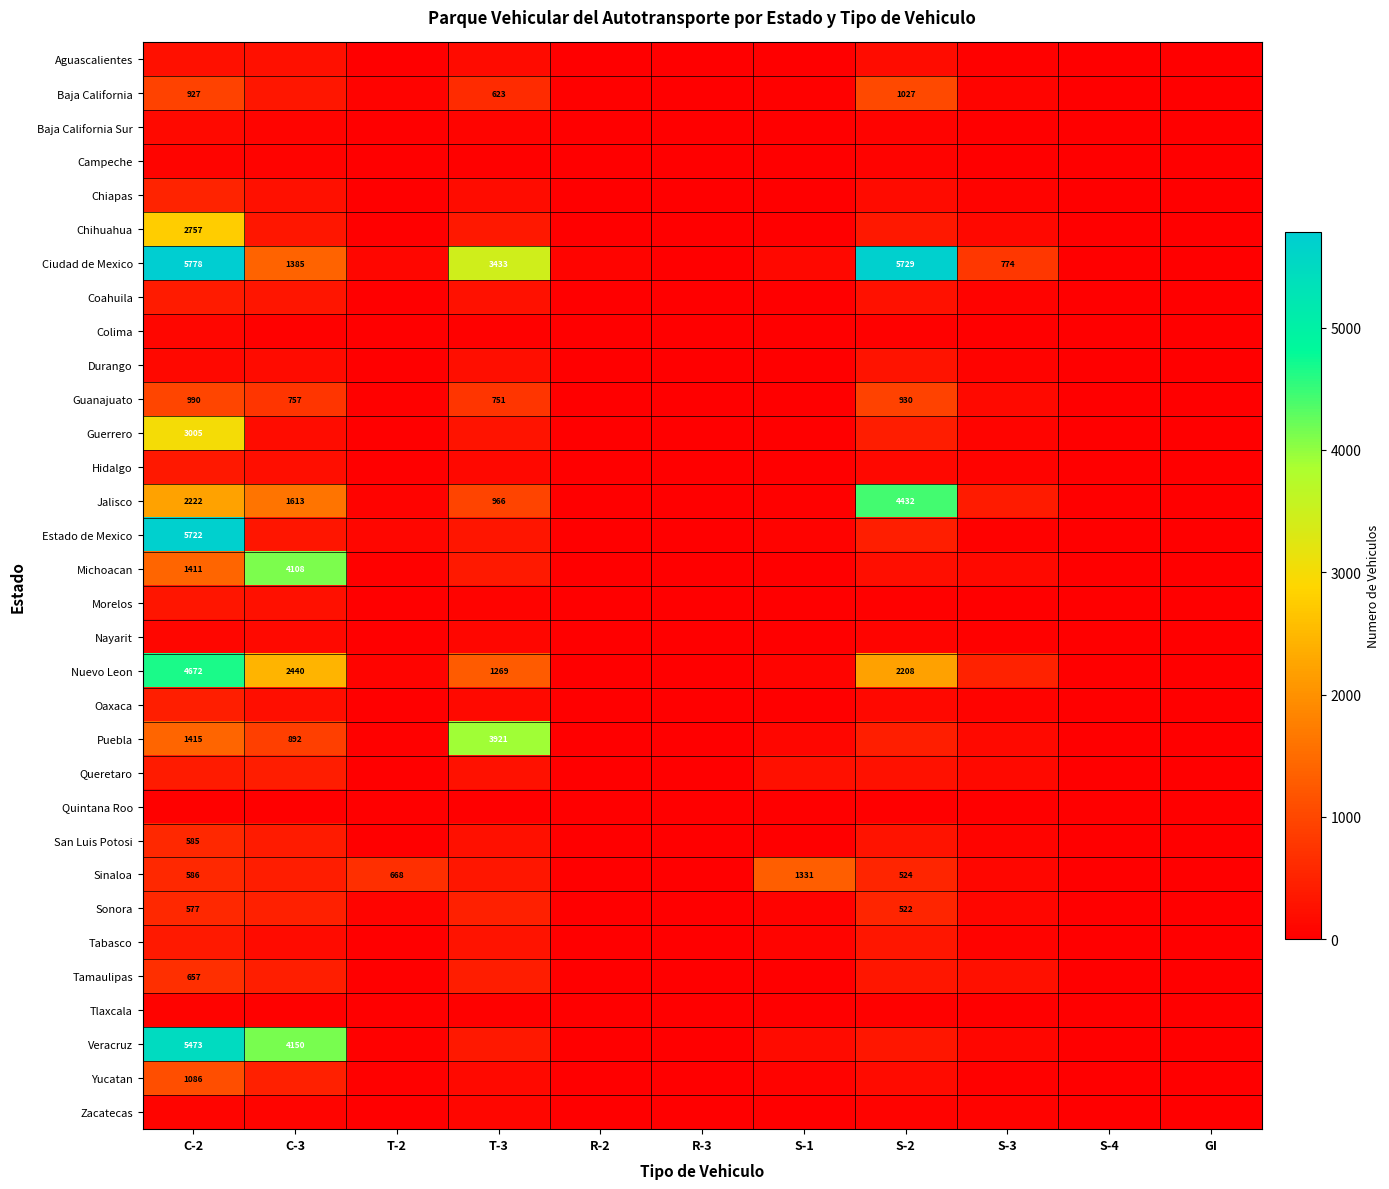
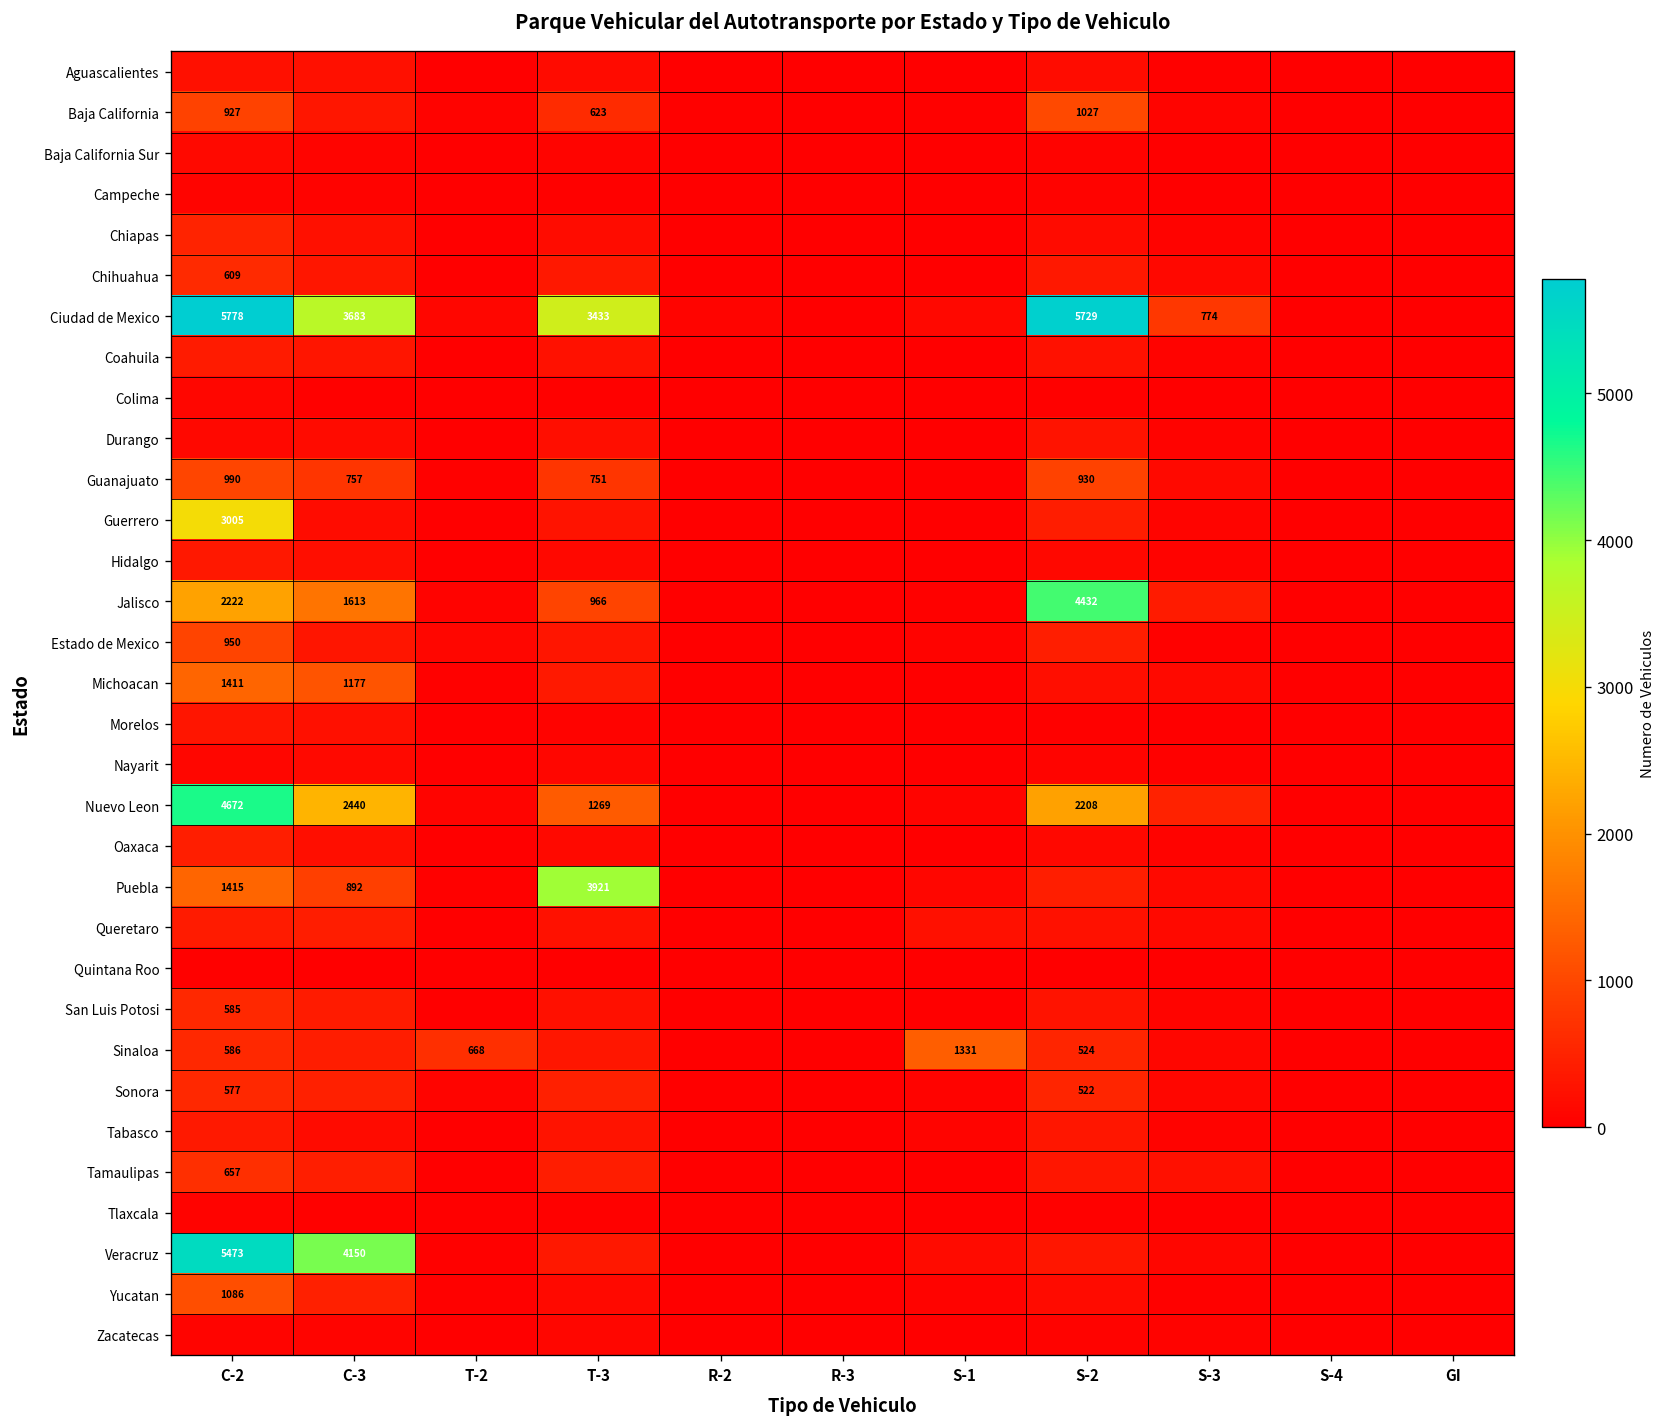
  {
    "Baja California": {
      "C-2": 927,
      "T-3": 623,
      "S-2": 1027
    },
    "Chihuahua": {
-     "C-2": 2757
+     "C-2": 609
    },
    "Ciudad de Mexico": {
      "C-2": 5778,
-     "C-3": 1385,
+     "C-3": 3683,
      "T-3": 3433,
      "S-2": 5729,
      "S-3": 774
    },
    "Guanajuato": {
      "C-2": 990,
      "C-3": 757,
      "T-3": 751,
      "S-2": 930
    },
    "Guerrero": {
      "C-2": 3005
    },
    "Jalisco": {
      "C-2": 2222,
      "C-3": 1613,
      "T-3": 966,
      "S-2": 4432
    },
    "Estado de Mexico": {
-     "C-2": 5722
+     "C-2": 950
    },
    "Michoacan": {
      "C-2": 1411,
-     "C-3": 4108
+     "C-3": 1177
    },
    "Nuevo Leon": {
      "C-2": 4672,
      "C-3": 2440,
      "T-3": 1269,
      "S-2": 2208
    },
    "Puebla": {
      "C-2": 1415,
      "C-3": 892,
      "T-3": 3921
    },
    "San Luis Potosi": {
      "C-2": 585
    },
    "Sinaloa": {
      "C-2": 586,
      "T-2": 668,
      "S-1": 1331,
      "S-2": 524
    },
    "Sonora": {
      "C-2": 577,
      "S-2": 522
    },
    "Tamaulipas": {
      "C-2": 657
    },
    "Veracruz": {
      "C-2": 5473,
      "C-3": 4150
    },
    "Yucatan": {
      "C-2": 1086
    }
  }
